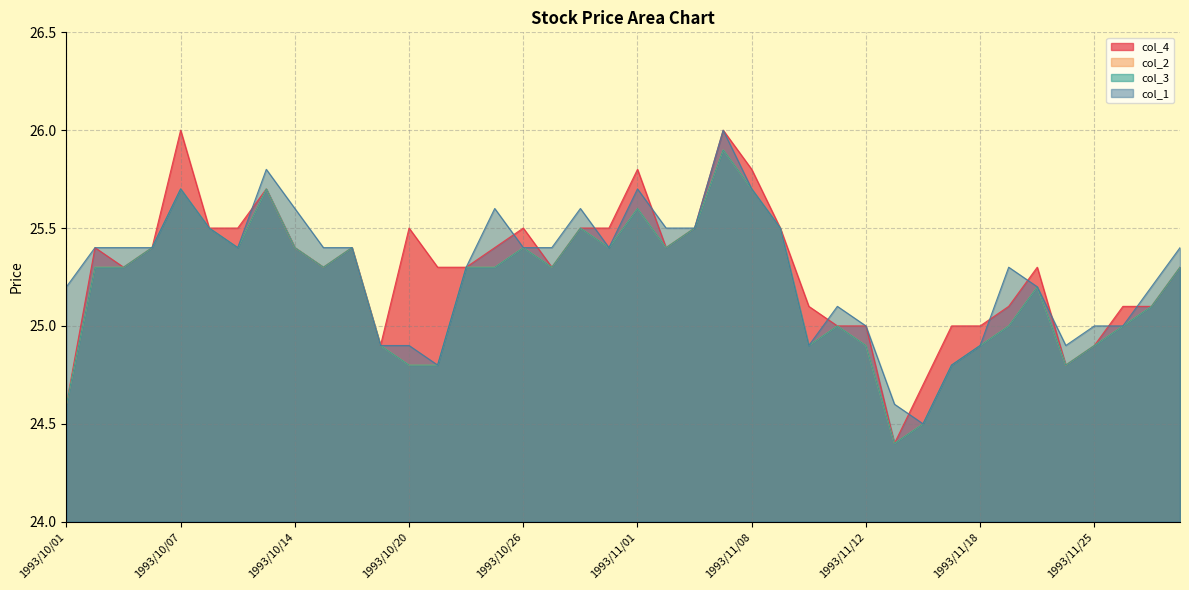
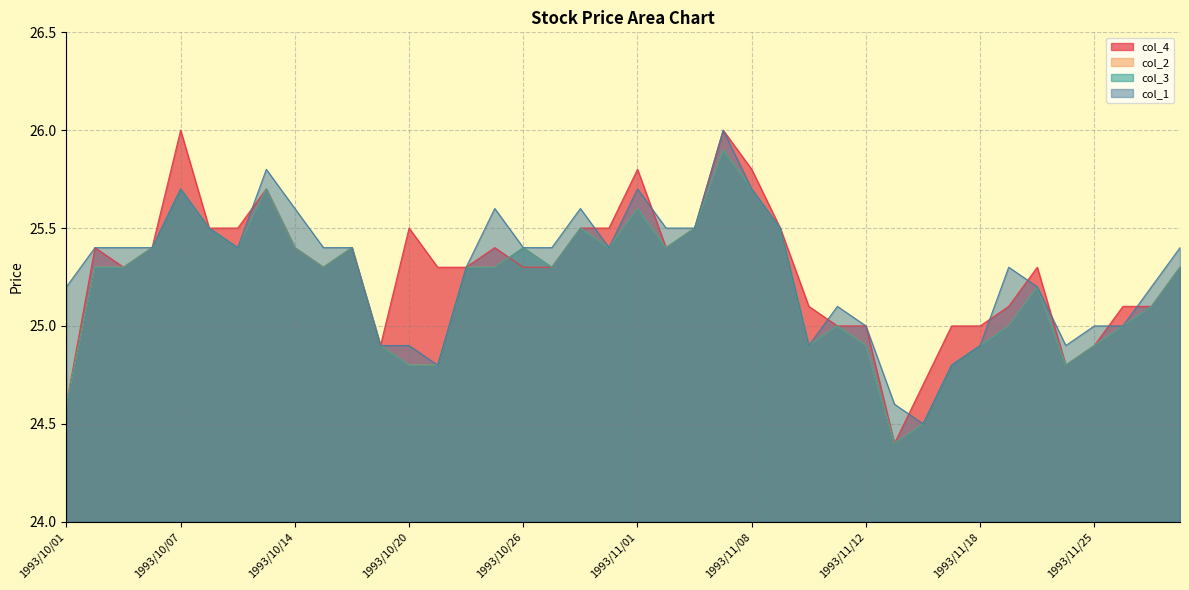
  {
    "col_4": {
      "1993/10/07": 26.0,
      "1993/10/20": 25.5,
-     "1993/10/26": 25.5,
+     "1993/10/26": 25.3,
      "1993/11/01": 25.8,
      "1993/11/08": 25.8,
      "1993/11/18": 25.0
    }
  }
